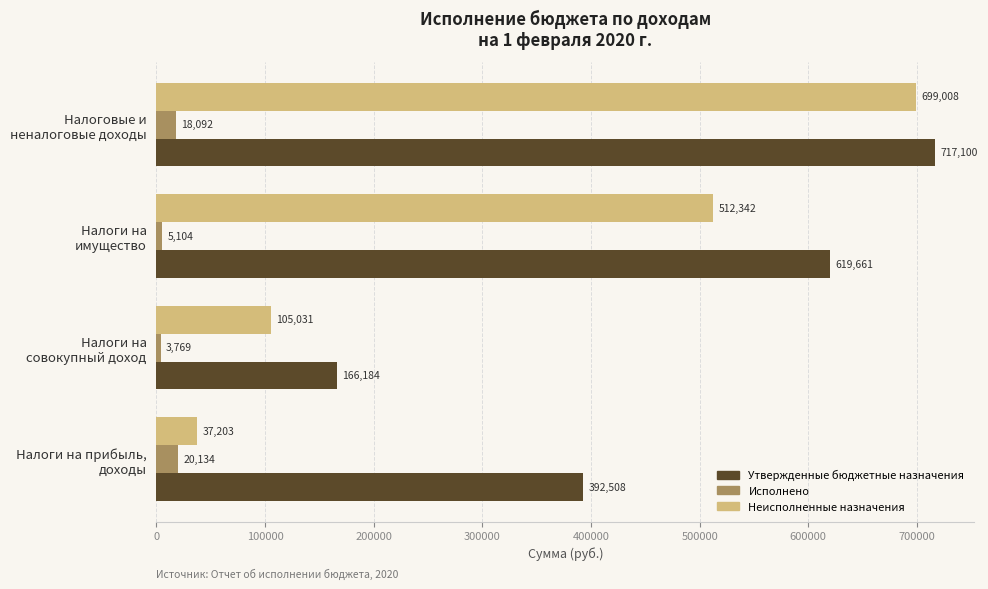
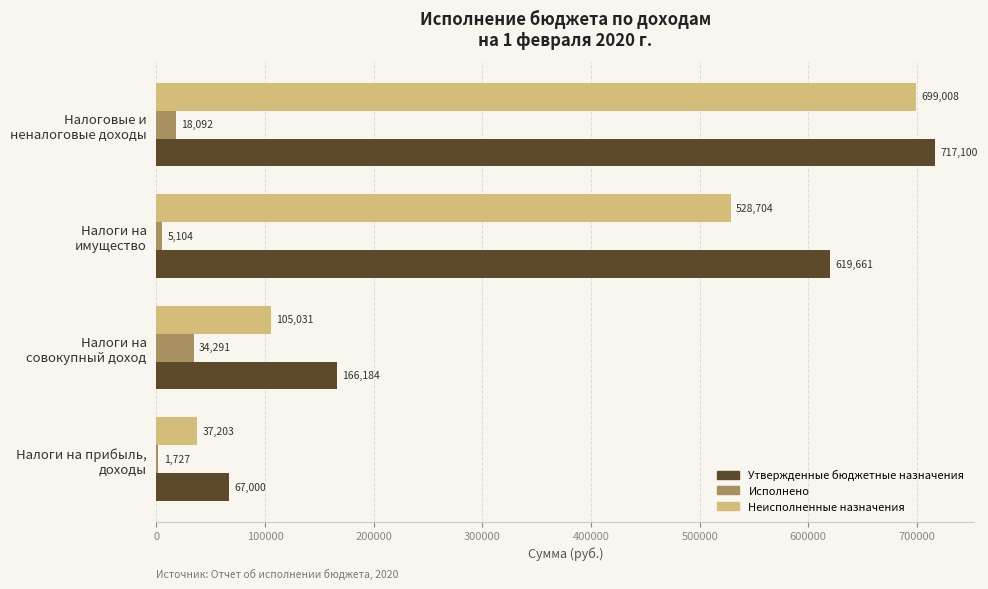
  {
    "Утвержденные бюджетные назначения": {
      "Налоговые и неналоговые доходы": "717,100",
      "Налоги на имущество": "619,661",
      "Налоги на совокупный доход": "166,184",
-     "Налоги на прибыль, доходы": "392,508"
+     "Налоги на прибыль, доходы": "67,000"
    },
    "Исполнено": {
      "Налоговые и неналоговые доходы": "18,092",
      "Налоги на имущество": "5,104",
-     "Налоги на совокупный доход": "3,769",
-     "Налоги на прибыль, доходы": "20,134"
+     "Налоги на совокупный доход": "34,291",
+     "Налоги на прибыль, доходы": "1,727"
    },
    "Неисполненные назначения": {
      "Налоговые и неналоговые доходы": "699,008",
-     "Налоги на имущество": "512,342",
+     "Налоги на имущество": "528,704",
      "Налоги на совокупный доход": "105,031",
      "Налоги на прибыль, доходы": "37,203"
    }
  }
